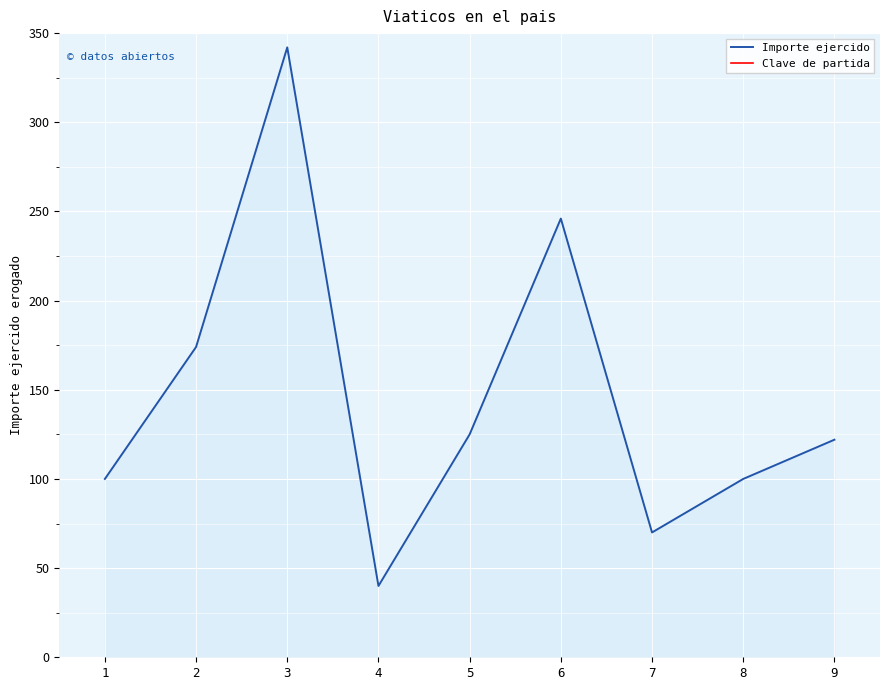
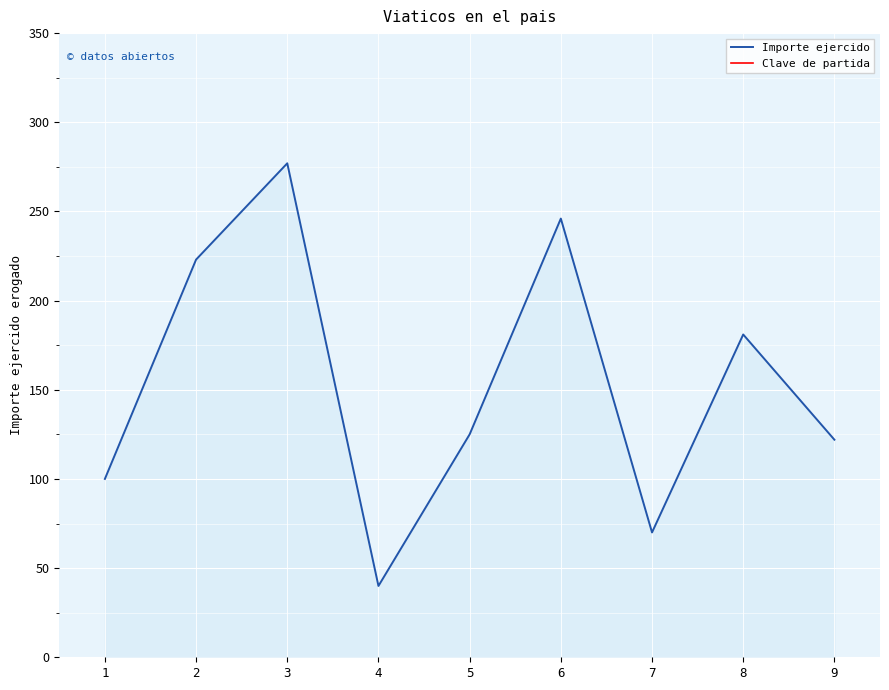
  {
    "Importe ejercido": {
      "1": 100,
-     "2": 174,
-     "3": 342,
+     "2": 223,
+     "3": 277,
      "4": 40,
      "5": 125,
      "6": 246,
      "7": 70,
-     "8": 100,
+     "8": 181,
      "9": 122
    }
  }
